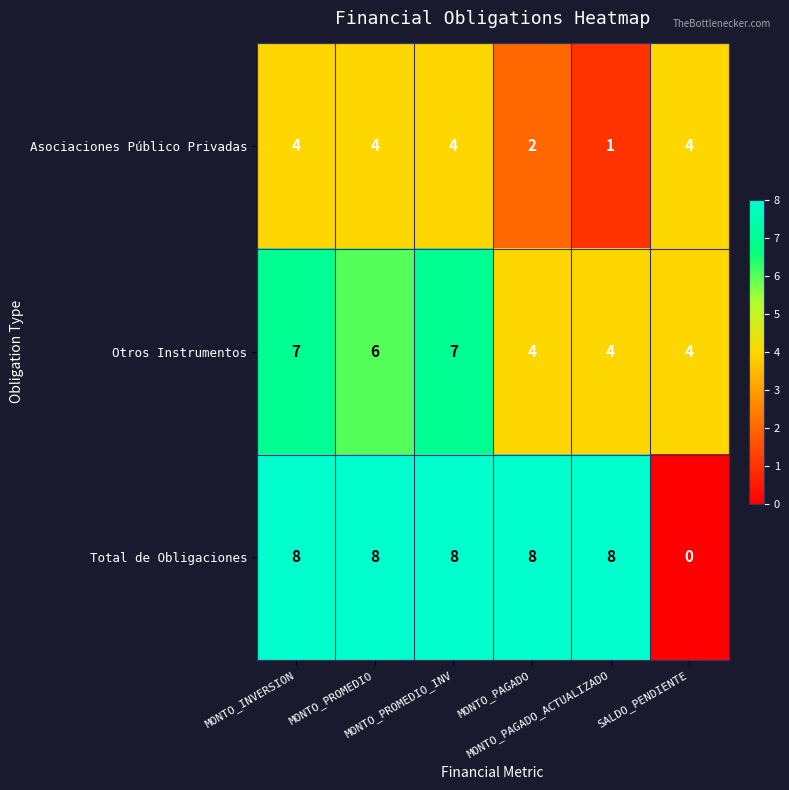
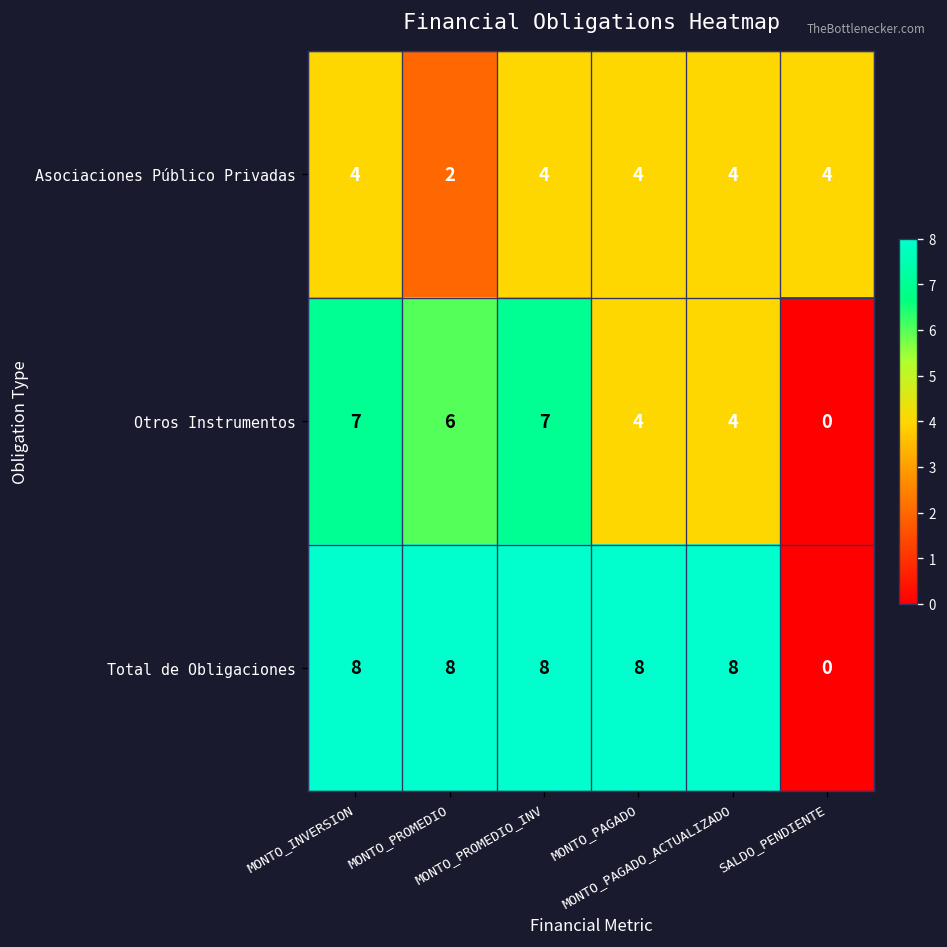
  {
    "Asociaciones Público Privadas": {
      "MONTO_INVERSION": 4,
-     "MONTO_PROMEDIO": 4,
+     "MONTO_PROMEDIO": 2,
      "MONTO_PROMEDIO_INV": 4,
-     "MONTO_PAGADO": 2,
-     "MONTO_PAGADO_ACTUALIZADO": 1,
+     "MONTO_PAGADO": 4,
+     "MONTO_PAGADO_ACTUALIZADO": 4,
      "SALDO_PENDIENTE": 4
    },
    "Otros Instrumentos": {
      "MONTO_INVERSION": 7,
      "MONTO_PROMEDIO": 6,
      "MONTO_PROMEDIO_INV": 7,
      "MONTO_PAGADO": 4,
      "MONTO_PAGADO_ACTUALIZADO": 4,
-     "SALDO_PENDIENTE": 4
+     "SALDO_PENDIENTE": 0
    },
    "Total de Obligaciones": {
      "MONTO_INVERSION": 8,
      "MONTO_PROMEDIO": 8,
      "MONTO_PROMEDIO_INV": 8,
      "MONTO_PAGADO": 8,
      "MONTO_PAGADO_ACTUALIZADO": 8,
      "SALDO_PENDIENTE": 0
    }
  }
